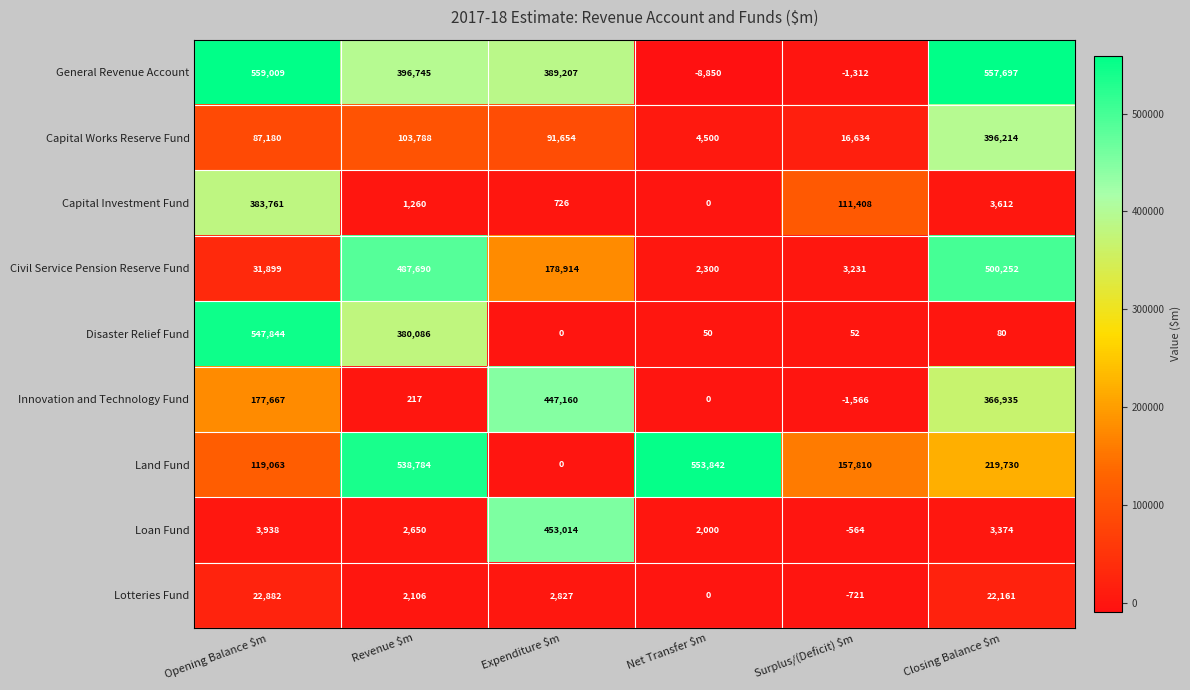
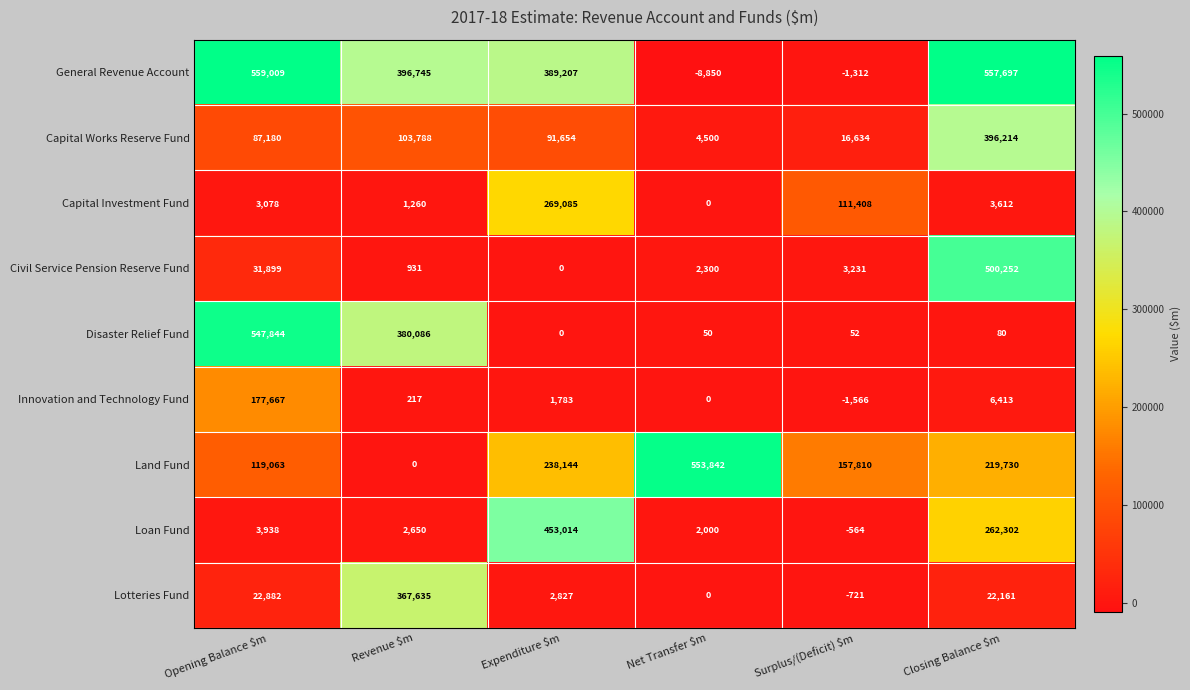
  {
    "General Revenue Account": {
      "Opening Balance $m": "559,009",
      "Revenue $m": "396,745",
      "Expenditure $m": "389,207",
      "Net Transfer $m": "-8,850",
      "Surplus/(Deficit) $m": "-1,312",
      "Closing Balance $m": "557,697"
    },
    "Capital Works Reserve Fund": {
      "Opening Balance $m": "87,180",
      "Revenue $m": "103,788",
      "Expenditure $m": "91,654",
      "Net Transfer $m": "4,500",
      "Surplus/(Deficit) $m": "16,634",
      "Closing Balance $m": "396,214"
    },
    "Capital Investment Fund": {
-     "Opening Balance $m": "383,761",
+     "Opening Balance $m": "3,078",
      "Revenue $m": "1,260",
-     "Expenditure $m": "726",
+     "Expenditure $m": "269,085",
      "Net Transfer $m": "0",
      "Surplus/(Deficit) $m": "111,408",
      "Closing Balance $m": "3,612"
    },
    "Civil Service Pension Reserve Fund": {
      "Opening Balance $m": "31,899",
-     "Revenue $m": "487,690",
-     "Expenditure $m": "178,914",
+     "Revenue $m": "931",
+     "Expenditure $m": "0",
      "Net Transfer $m": "2,300",
      "Surplus/(Deficit) $m": "3,231",
      "Closing Balance $m": "500,252"
    },
    "Disaster Relief Fund": {
      "Opening Balance $m": "547,844",
      "Revenue $m": "380,086",
      "Expenditure $m": "0",
      "Net Transfer $m": "50",
      "Surplus/(Deficit) $m": "52",
      "Closing Balance $m": "80"
    },
    "Innovation and Technology Fund": {
      "Opening Balance $m": "177,667",
      "Revenue $m": "217",
-     "Expenditure $m": "447,160",
+     "Expenditure $m": "1,783",
      "Net Transfer $m": "0",
      "Surplus/(Deficit) $m": "-1,566",
-     "Closing Balance $m": "366,935"
+     "Closing Balance $m": "6,413"
    },
    "Land Fund": {
      "Opening Balance $m": "119,063",
-     "Revenue $m": "538,784",
-     "Expenditure $m": "0",
+     "Revenue $m": "0",
+     "Expenditure $m": "238,144",
      "Net Transfer $m": "553,842",
      "Surplus/(Deficit) $m": "157,810",
      "Closing Balance $m": "219,730"
    },
    "Loan Fund": {
      "Opening Balance $m": "3,938",
      "Revenue $m": "2,650",
      "Expenditure $m": "453,014",
      "Net Transfer $m": "2,000",
      "Surplus/(Deficit) $m": "-564",
-     "Closing Balance $m": "3,374"
+     "Closing Balance $m": "262,302"
    },
    "Lotteries Fund": {
      "Opening Balance $m": "22,882",
-     "Revenue $m": "2,106",
+     "Revenue $m": "367,635",
      "Expenditure $m": "2,827",
      "Net Transfer $m": "0",
      "Surplus/(Deficit) $m": "-721",
      "Closing Balance $m": "22,161"
    }
  }
